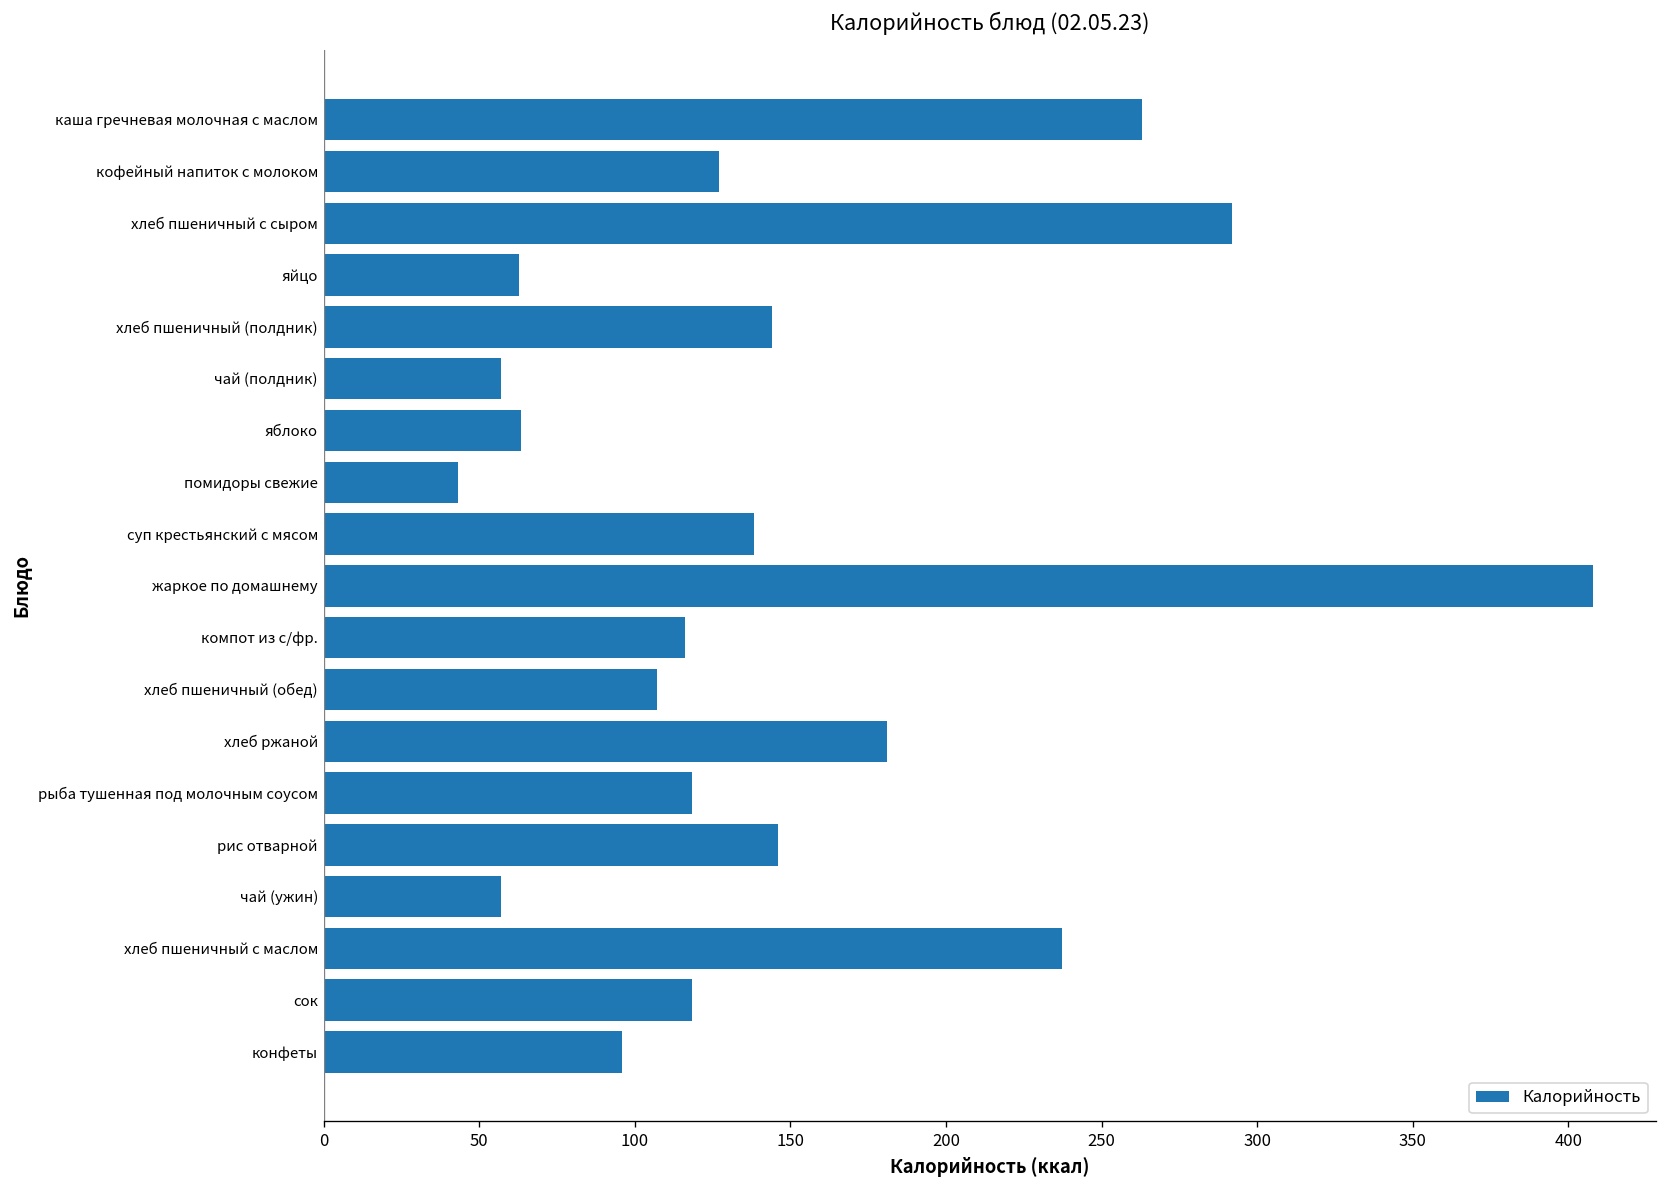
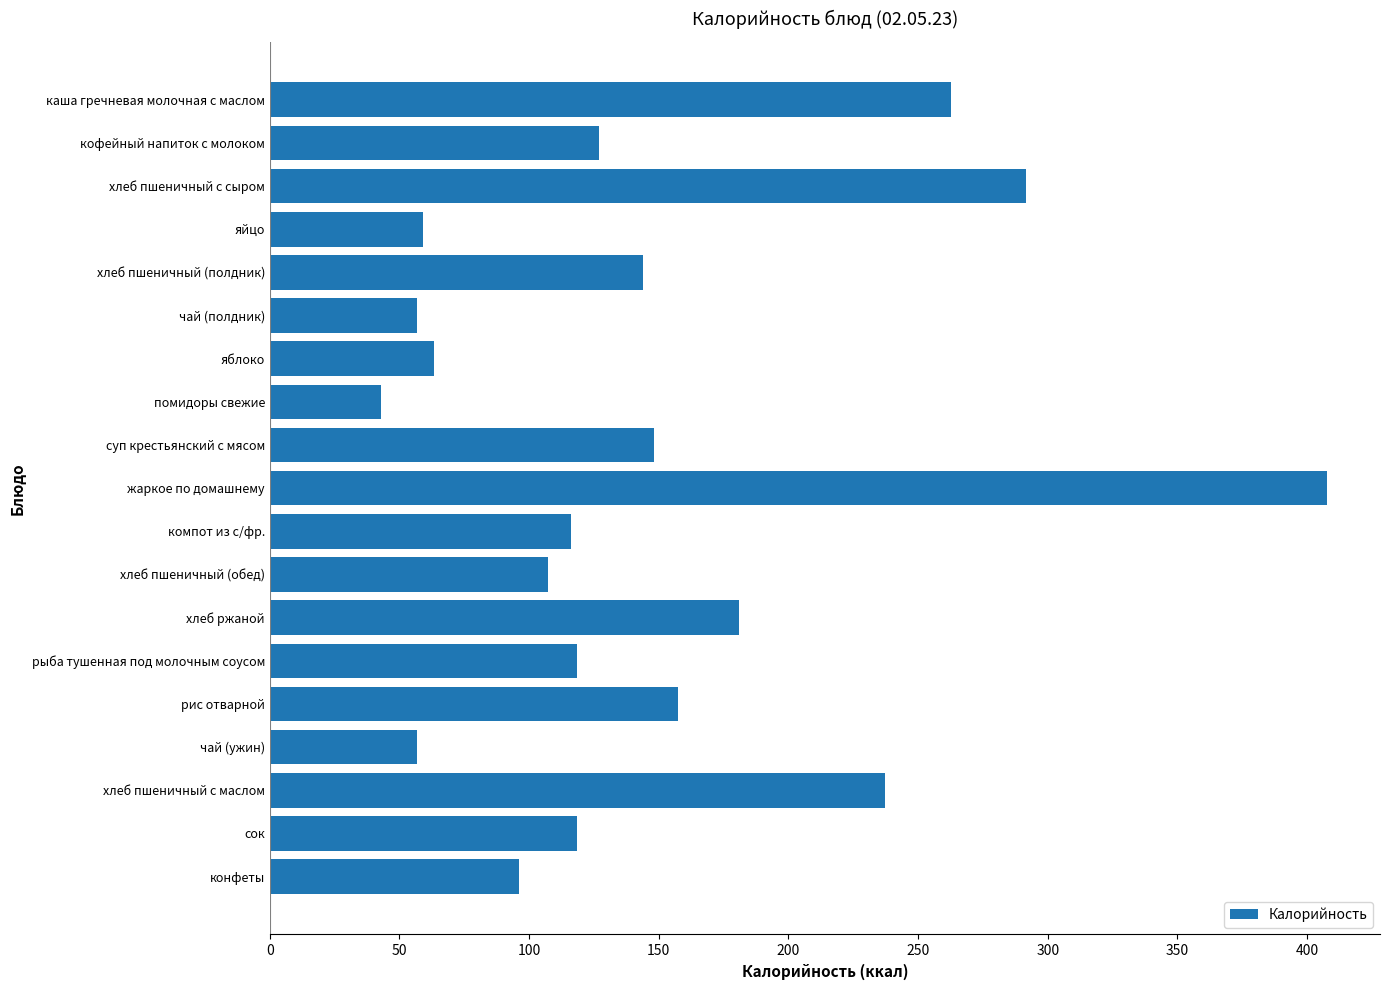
  {
    "каша гречневая молочная с маслом": 263,
    "кофейный напиток с молоком": 127,
    "хлеб пшеничный с сыром": 292,
-   "яйцо": 63,
+   "яйцо": 59,
    "хлеб пшеничный (полдник)": 144,
    "чай (полдник)": 57,
    "яблоко": 63,
    "помидоры свежие": 43,
-   "суп крестьянский с мясом": 138,
+   "суп крестьянский с мясом": 148,
    "жаркое по домашнему": 408,
    "компот из с/фр.": 116,
    "хлеб пшеничный (обед)": 107,
    "хлеб ржаной": 181,
    "рыба тушенная под молочным соусом": 118,
-   "рис отварной": 146,
+   "рис отварной": 157,
    "чай (ужин)": 57,
    "хлеб пшеничный с маслом": 237,
    "сок": 118,
    "конфеты": 96
  }
